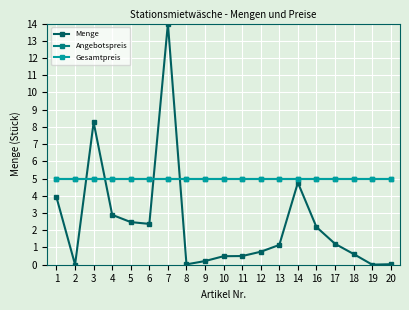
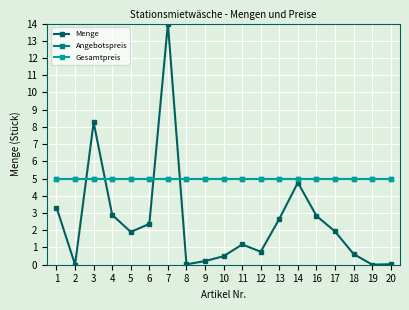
  {
    "Menge": {
-     "1": 3.9,
+     "1": 3.3,
      "2": 0.0,
      "3": 8.3,
      "4": 2.9,
-     "5": 2.5,
+     "5": 1.9,
      "6": 2.4,
      "7": 14.0,
      "8": 0.0,
      "9": 0.2,
      "10": 0.5,
-     "11": 0.5,
+     "11": 1.2,
      "12": 0.8,
-     "13": 1.1,
+     "13": 2.7,
      "14": 4.8,
-     "16": 2.2,
-     "17": 1.2,
+     "16": 2.8,
+     "17": 1.9,
      "18": 0.6,
      "19": 0.0,
      "20": 0.0
    },
    "Gesamtpreis": {
      "1": 5.0,
      "2": 5.0,
      "3": 5.0,
      "4": 5.0,
      "5": 5.0,
      "6": 5.0,
      "7": 5.0,
      "8": 5.0,
      "9": 5.0,
      "10": 5.0,
      "11": 5.0,
      "12": 5.0,
      "13": 5.0,
      "14": 5.0,
      "16": 5.0,
      "17": 5.0,
      "18": 5.0,
      "19": 5.0,
      "20": 5.0
    }
  }
